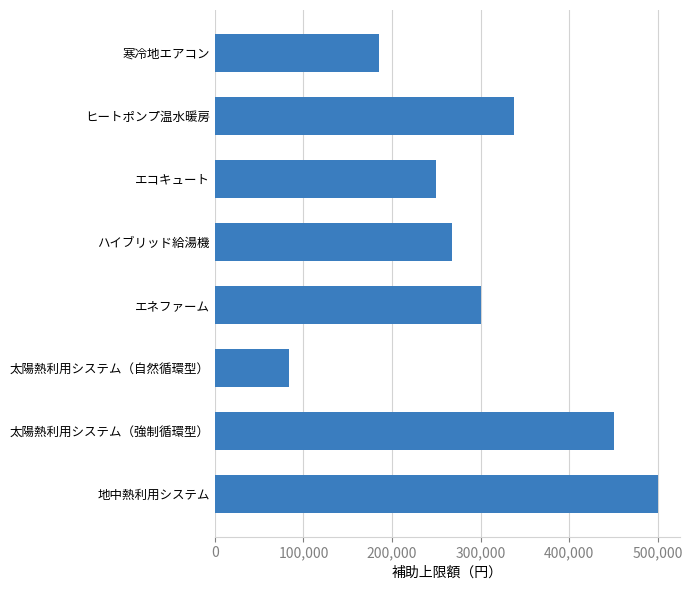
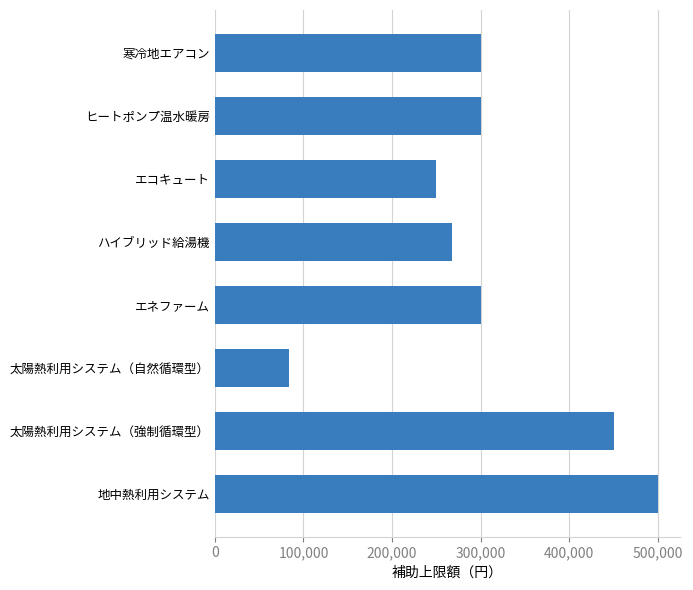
  {
-   "寒冷地エアコン": "190,000",
-   "ヒートポンプ温水暖房": "340,000",
+   "寒冷地エアコン": "300,000",
+   "ヒートポンプ温水暖房": "300,000",
    "エコキュート": "250,000",
    "ハイブリッド給湯機": "270,000",
    "エネファーム": "300,000",
    "太陽熱利用システム（自然循環型）": "80,000",
    "太陽熱利用システム（強制循環型）": "450,000",
    "地中熱利用システム": "500,000"
  }
